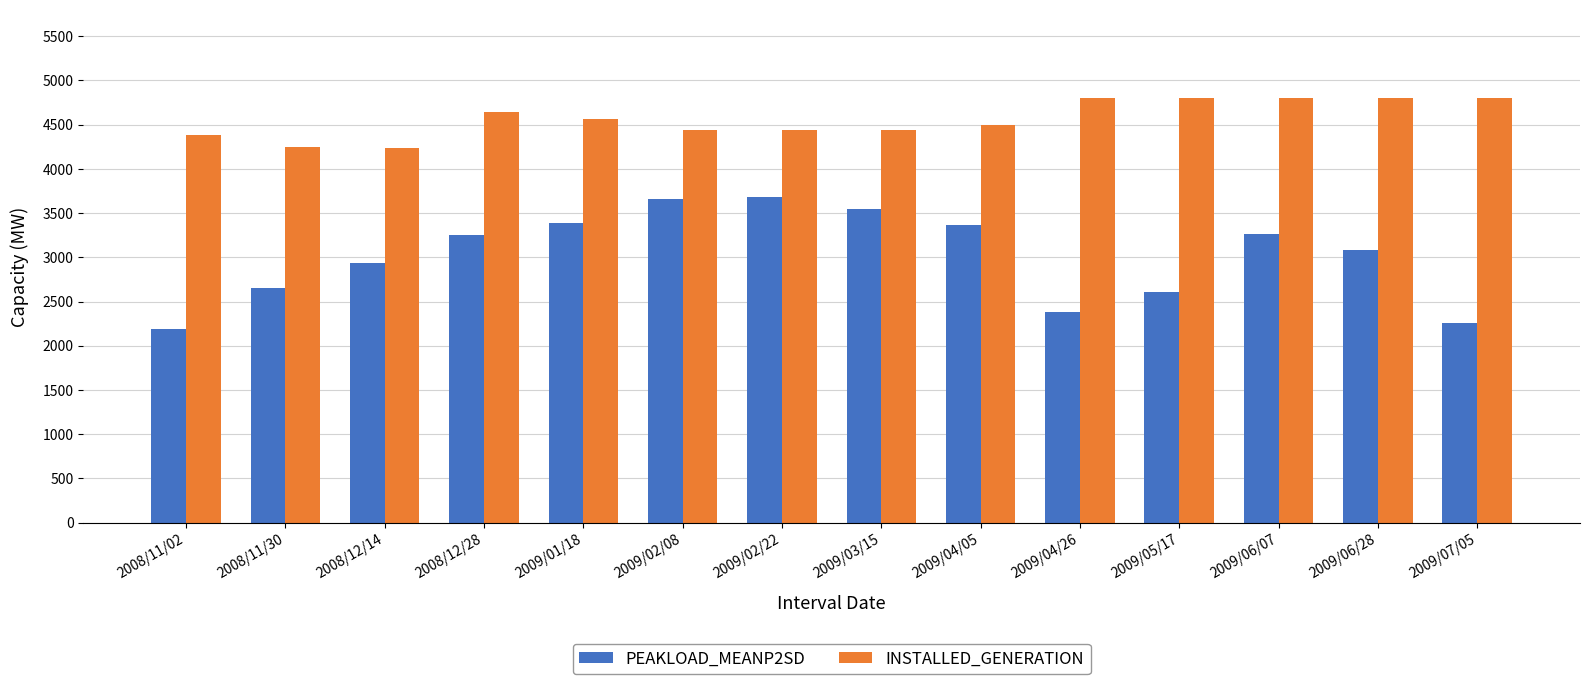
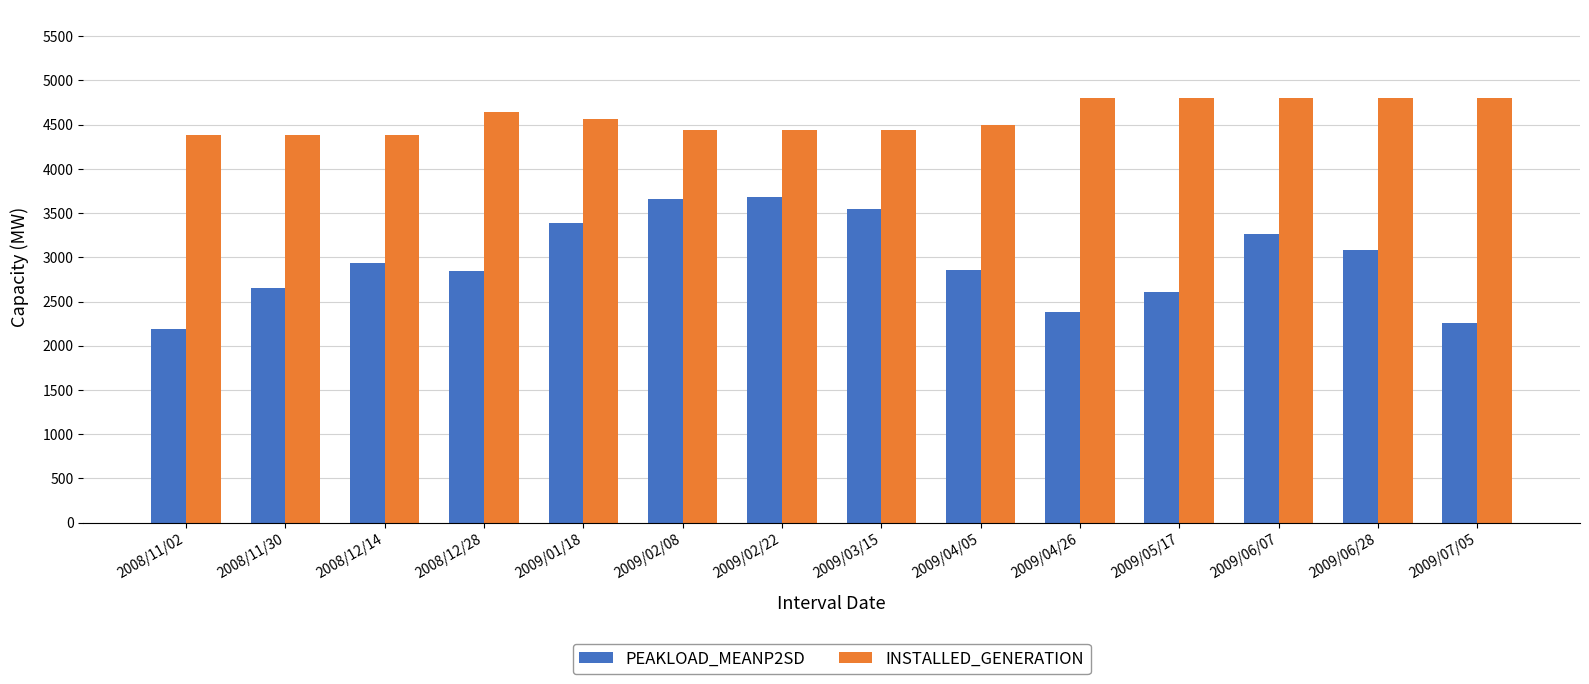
  {
    "PEAKLOAD_MEANP2SD": {
      "2008/11/02": 2200,
      "2008/11/30": 2700,
      "2008/12/14": 2900,
-     "2008/12/28": 3200,
+     "2008/12/28": 2800,
      "2009/01/18": 3400,
      "2009/02/08": 3700,
      "2009/02/22": 3700,
      "2009/03/15": 3600,
-     "2009/04/05": 3400,
+     "2009/04/05": 2900,
      "2009/04/26": 2400,
      "2009/05/17": 2600,
      "2009/06/07": 3300,
      "2009/06/28": 3100,
      "2009/07/05": 2300
    },
    "INSTALLED_GENERATION": {
      "2008/11/02": 4400,
-     "2008/11/30": 4300,
-     "2008/12/14": 4200,
+     "2008/11/30": 4400,
+     "2008/12/14": 4400,
      "2008/12/28": 4600,
      "2009/01/18": 4600,
      "2009/02/08": 4400,
      "2009/02/22": 4400,
      "2009/03/15": 4400,
      "2009/04/05": 4500,
      "2009/04/26": 4800,
      "2009/05/17": 4800,
      "2009/06/07": 4800,
      "2009/06/28": 4800,
      "2009/07/05": 4800
    }
  }
